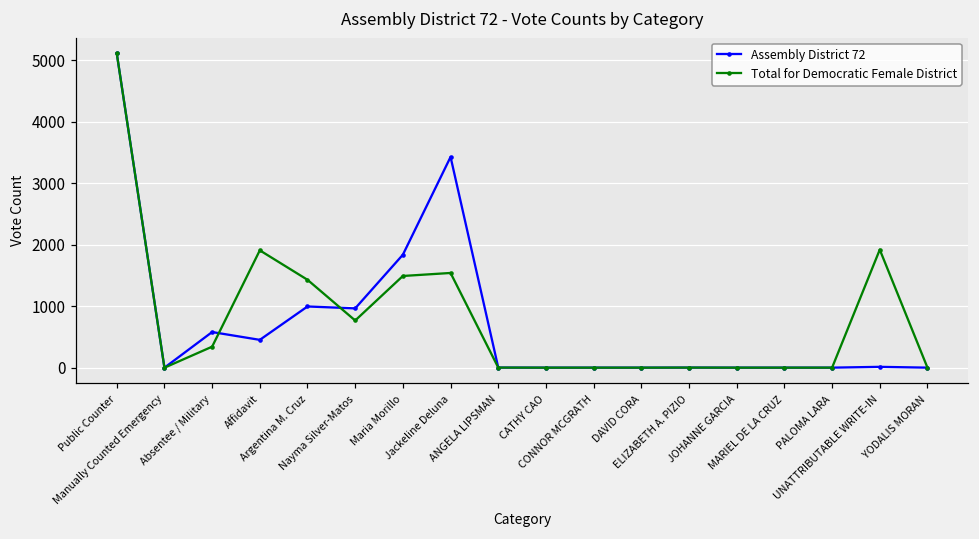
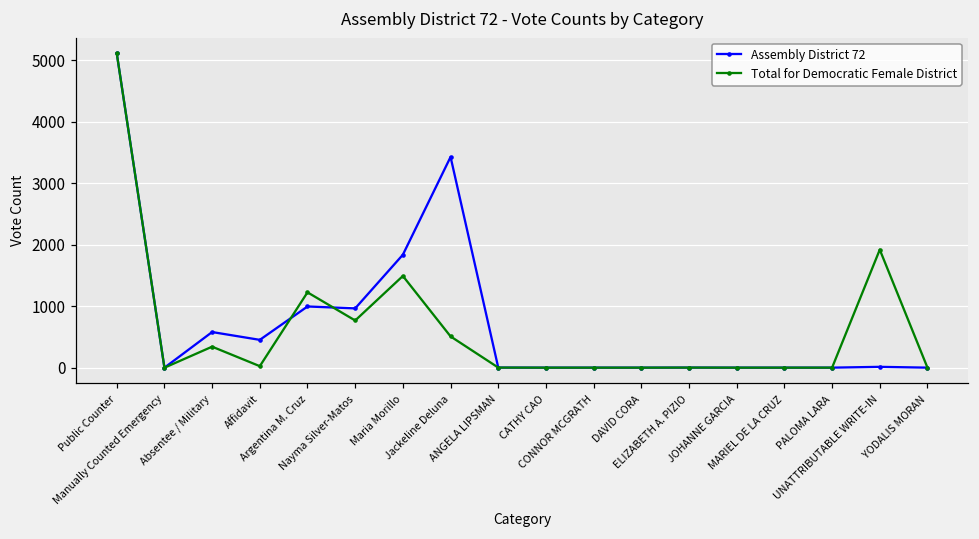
  {
    "Assembly District 72": {
      "Absentee / Military": 600,
      "Affidavit": 500,
      "Argentina M. Cruz": 1000,
      "Nayma Silver-Matos": 1000,
      "Maria Morillo": 1800,
      "Jackeline Deluna": 3400,
      "UNATTRIBUTABLE WRITE-IN": 0
    },
    "Total for Democratic Female District": {
      "Absentee / Military": 300,
-     "Affidavit": 1900,
-     "Argentina M. Cruz": 1400,
+     "Affidavit": 0,
+     "Argentina M. Cruz": 1200,
      "Nayma Silver-Matos": 800,
      "Maria Morillo": 1500,
-     "Jackeline Deluna": 1500,
+     "Jackeline Deluna": 500,
      "UNATTRIBUTABLE WRITE-IN": 1900
    }
  }
